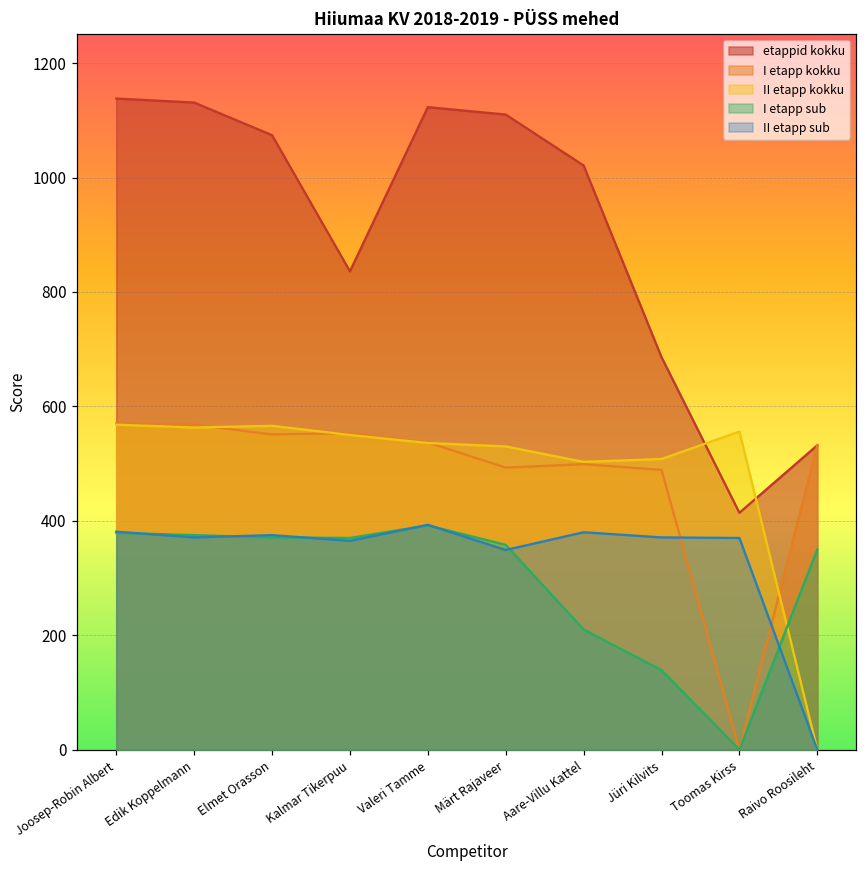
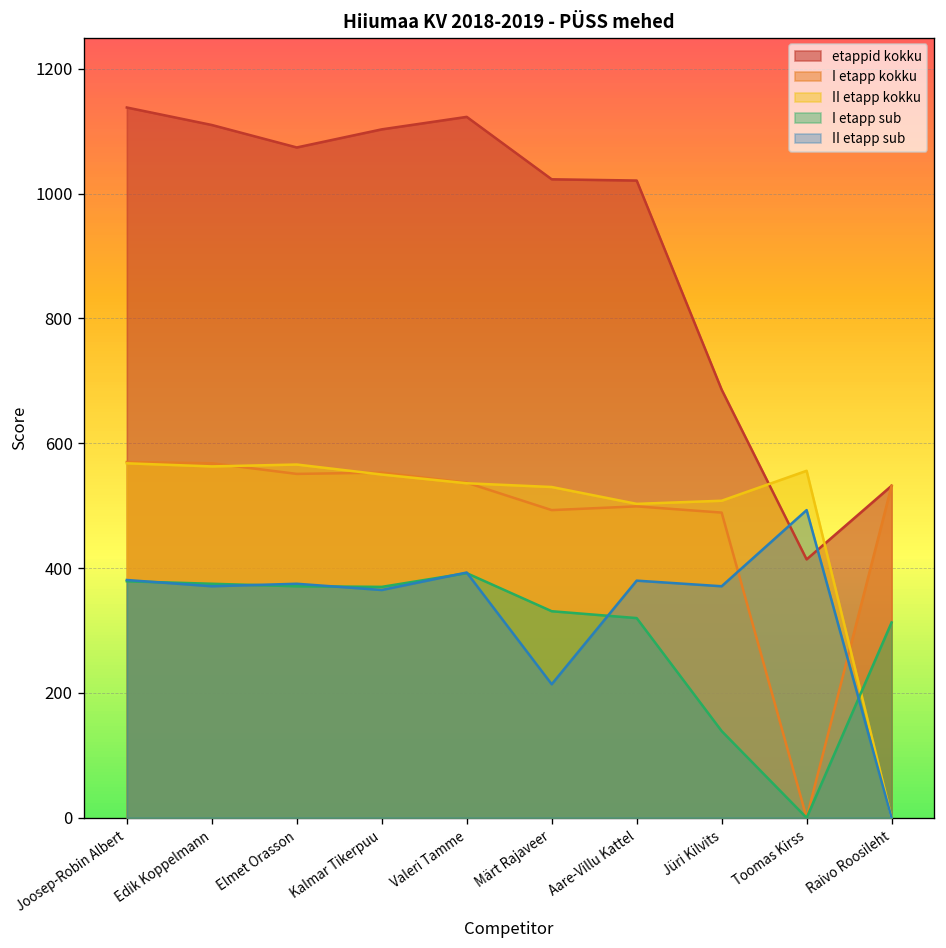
  {
    "etappid kokku": {
      "Joosep-Robin Albert": 1140,
-     "Edik Koppelmann": 1130,
+     "Edik Koppelmann": 1110,
      "Elmet Orasson": 1070,
-     "Kalmar Tikerpuu": 840,
+     "Kalmar Tikerpuu": 1100,
      "Valeri Tamme": 1120,
-     "Märt Rajaveer": 1110,
+     "Märt Rajaveer": 1020,
      "Aare-Villu Kattel": 1020,
      "Jüri Kilvits": 690,
      "Toomas Kirss": 410
    },
    "I etapp sub": {
      "Kalmar Tikerpuu": 370,
-     "Märt Rajaveer": 360,
-     "Aare-Villu Kattel": 210,
+     "Märt Rajaveer": 330,
+     "Aare-Villu Kattel": 320,
      "Jüri Kilvits": 140,
-     "Raivo Roosileht": 350
+     "Raivo Roosileht": 310
    },
    "II etapp sub": {
      "Kalmar Tikerpuu": 370,
-     "Märt Rajaveer": 350,
+     "Märt Rajaveer": 210,
      "Aare-Villu Kattel": 380,
      "Jüri Kilvits": 370,
-     "Toomas Kirss": 370
+     "Toomas Kirss": 490
    }
  }
